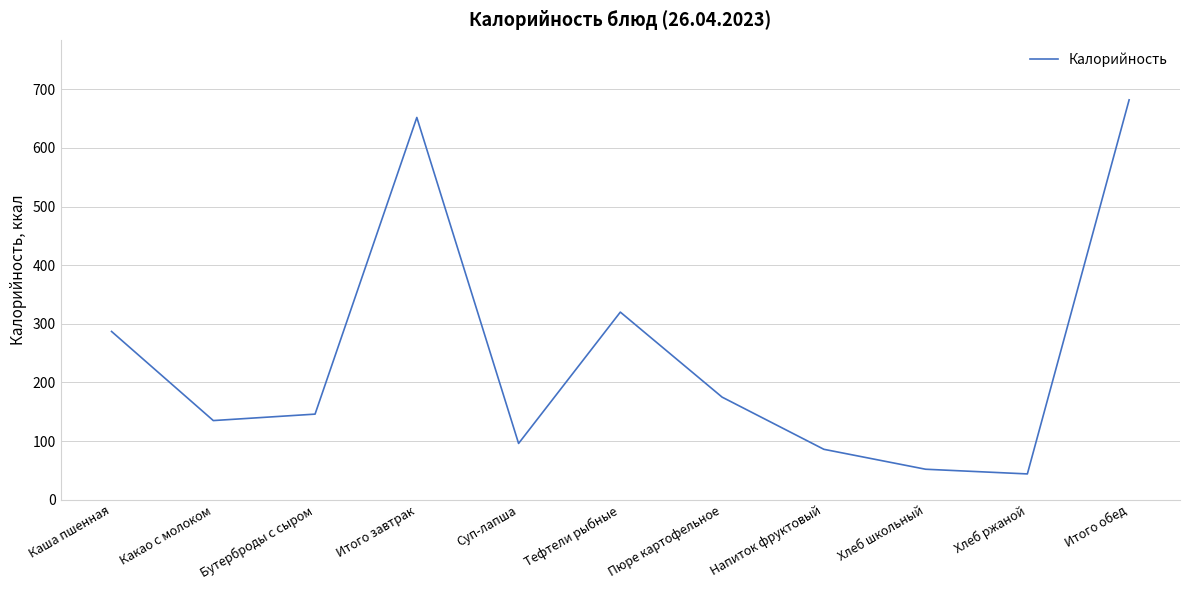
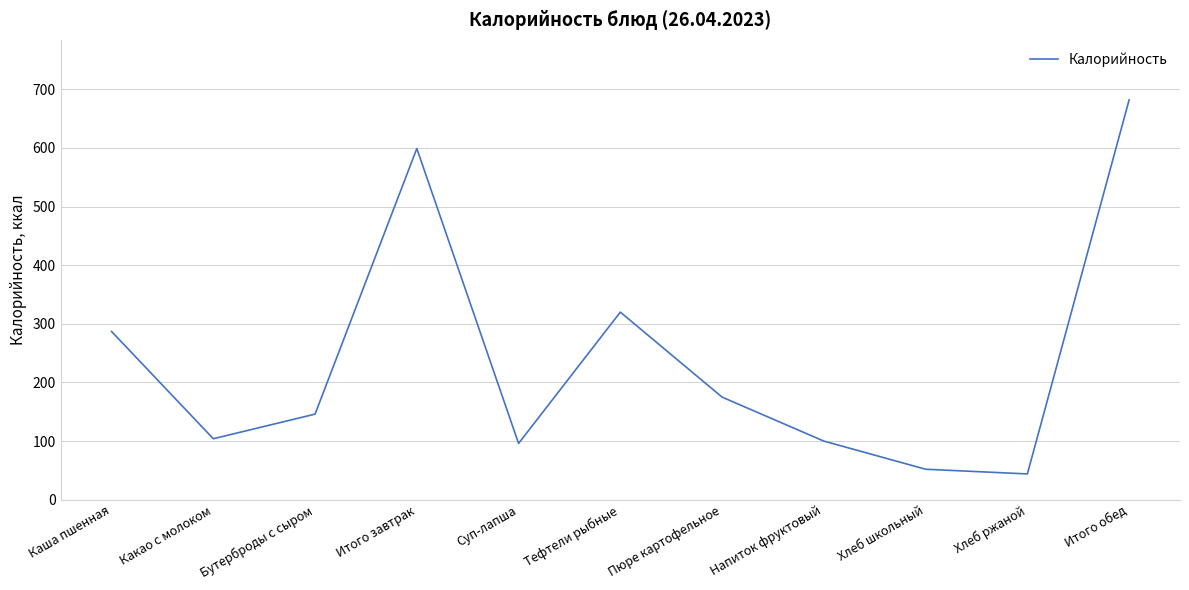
  {
    "Каша пшенная": 290,
-   "Какао с молоком": 140,
+   "Какао с молоком": 100,
    "Бутерброды с сыром": 150,
-   "Итого завтрак": 650,
+   "Итого завтрак": 600,
    "Суп-лапша": 100,
    "Тефтели рыбные": 320,
    "Пюре картофельное": 180,
-   "Напиток фруктовый": 90,
+   "Напиток фруктовый": 100,
    "Хлеб школьный": 50,
    "Хлеб ржаной": 40,
    "Итого обед": 680
  }
